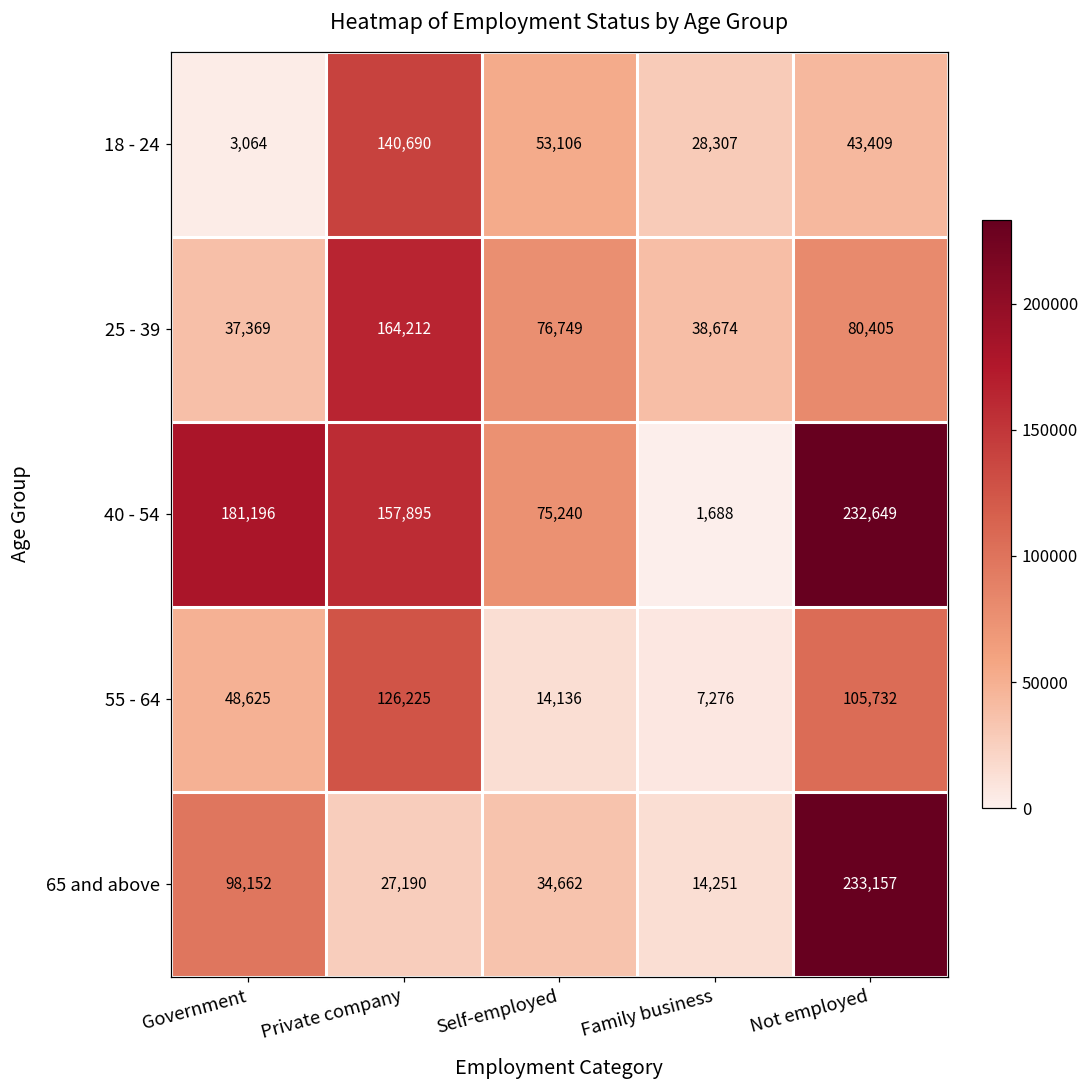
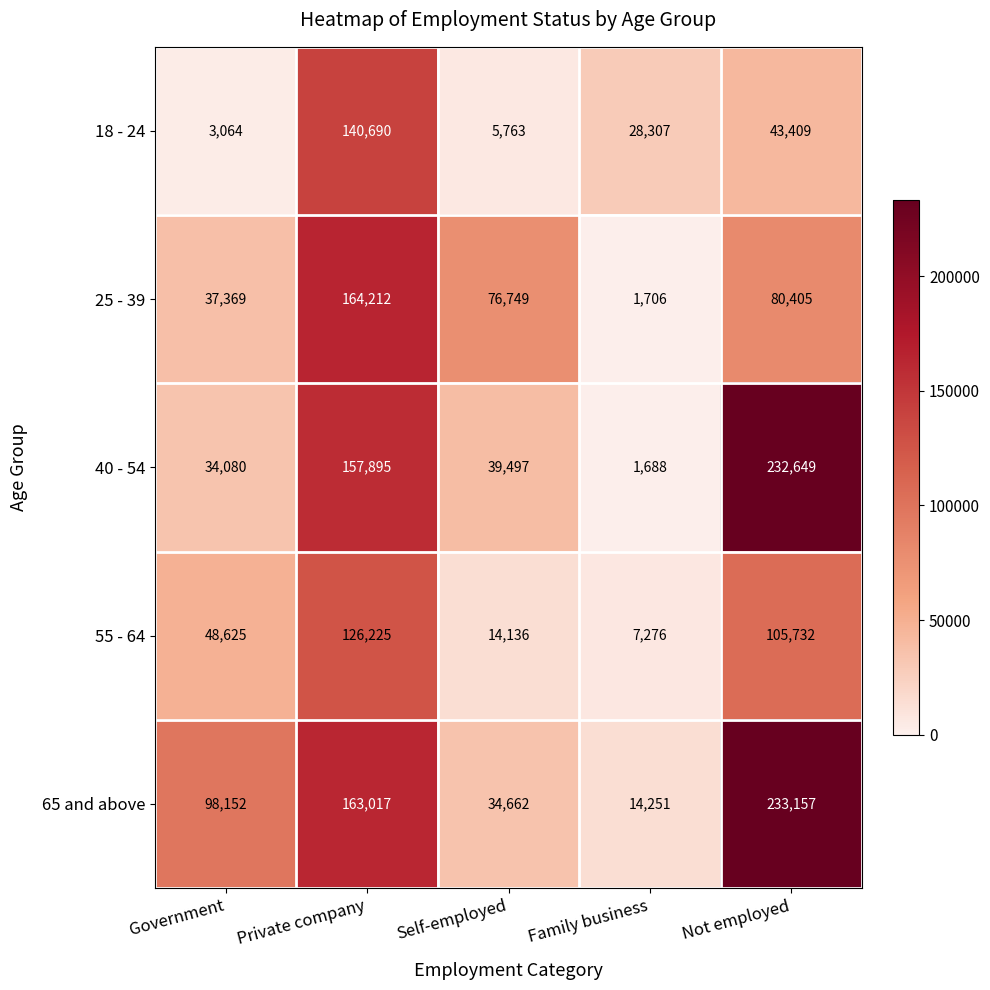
  {
    "18 - 24": {
      "Government": "3,064",
      "Private company": "140,690",
-     "Self-employed": "53,106",
+     "Self-employed": "5,763",
      "Family business": "28,307",
      "Not employed": "43,409"
    },
    "25 - 39": {
      "Government": "37,369",
      "Private company": "164,212",
      "Self-employed": "76,749",
-     "Family business": "38,674",
+     "Family business": "1,706",
      "Not employed": "80,405"
    },
    "40 - 54": {
-     "Government": "181,196",
+     "Government": "34,080",
      "Private company": "157,895",
-     "Self-employed": "75,240",
+     "Self-employed": "39,497",
      "Family business": "1,688",
      "Not employed": "232,649"
    },
    "55 - 64": {
      "Government": "48,625",
      "Private company": "126,225",
      "Self-employed": "14,136",
      "Family business": "7,276",
      "Not employed": "105,732"
    },
    "65 and above": {
      "Government": "98,152",
-     "Private company": "27,190",
+     "Private company": "163,017",
      "Self-employed": "34,662",
      "Family business": "14,251",
      "Not employed": "233,157"
    }
  }
